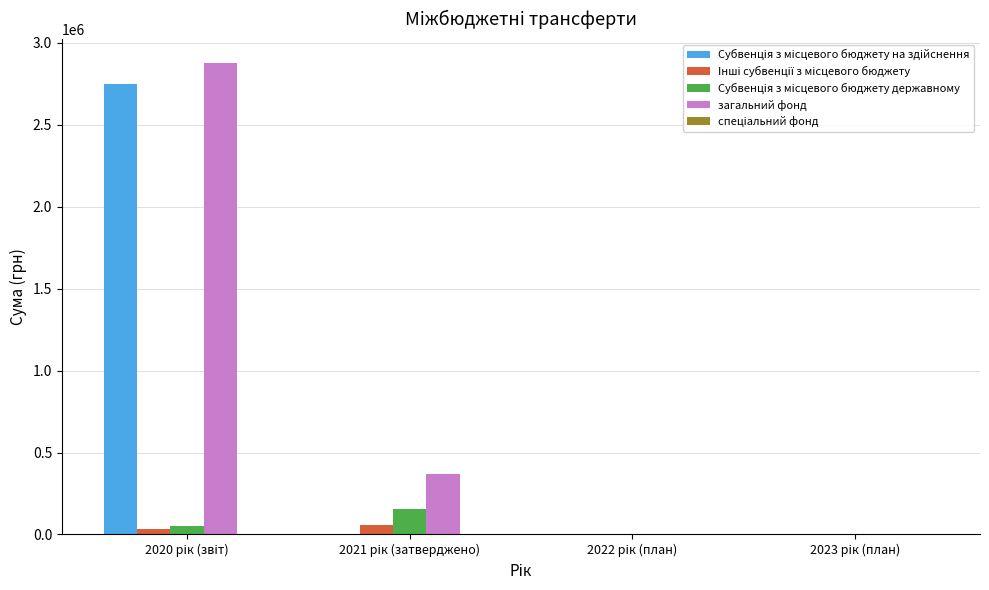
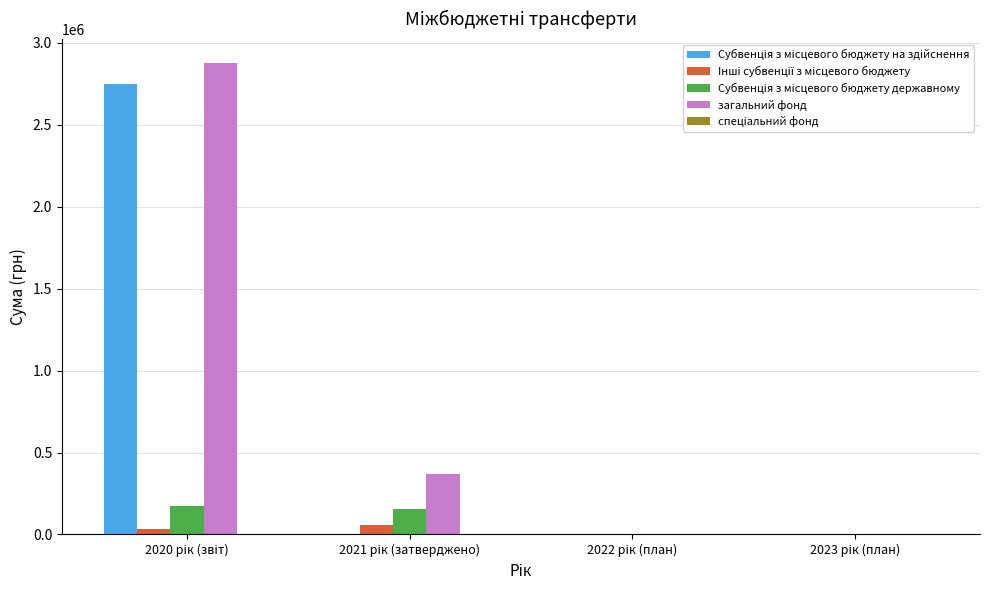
  {
    "Субвенція з місцевого бюджету на здійснення": {
      "2020 рік (звіт)": 2750000,
      "2021 рік (затверджено)": 0,
      "2022 рік (план)": 0,
      "2023 рік (план)": 0
    },
    "Інші субвенції з місцевого бюджету": {
      "2020 рік (звіт)": 30000,
      "2021 рік (затверджено)": 60000,
      "2022 рік (план)": 0,
      "2023 рік (план)": 0
    },
    "Субвенція з місцевого бюджету державному": {
-     "2020 рік (звіт)": 50000,
+     "2020 рік (звіт)": 170000,
      "2021 рік (затверджено)": 150000,
      "2022 рік (план)": 0,
      "2023 рік (план)": 0
    },
    "загальний фонд": {
      "2020 рік (звіт)": 2880000,
      "2021 рік (затверджено)": 370000,
      "2022 рік (план)": 0,
      "2023 рік (план)": 0
    },
    "спеціальний фонд": {
      "2020 рік (звіт)": 0,
      "2021 рік (затверджено)": 0,
      "2022 рік (план)": 0,
      "2023 рік (план)": 0
    }
  }
